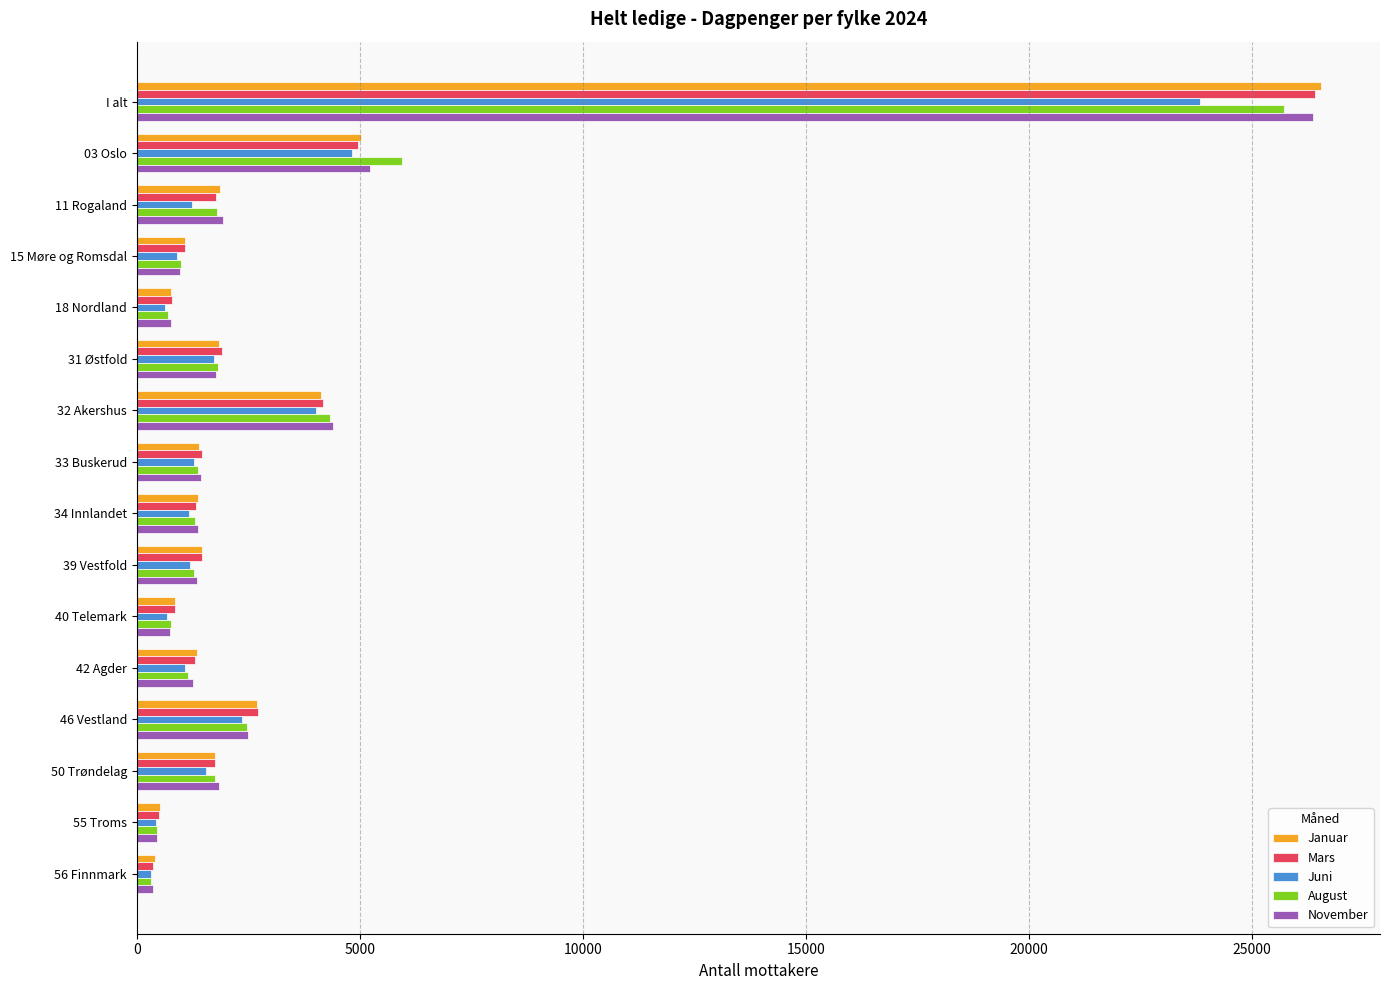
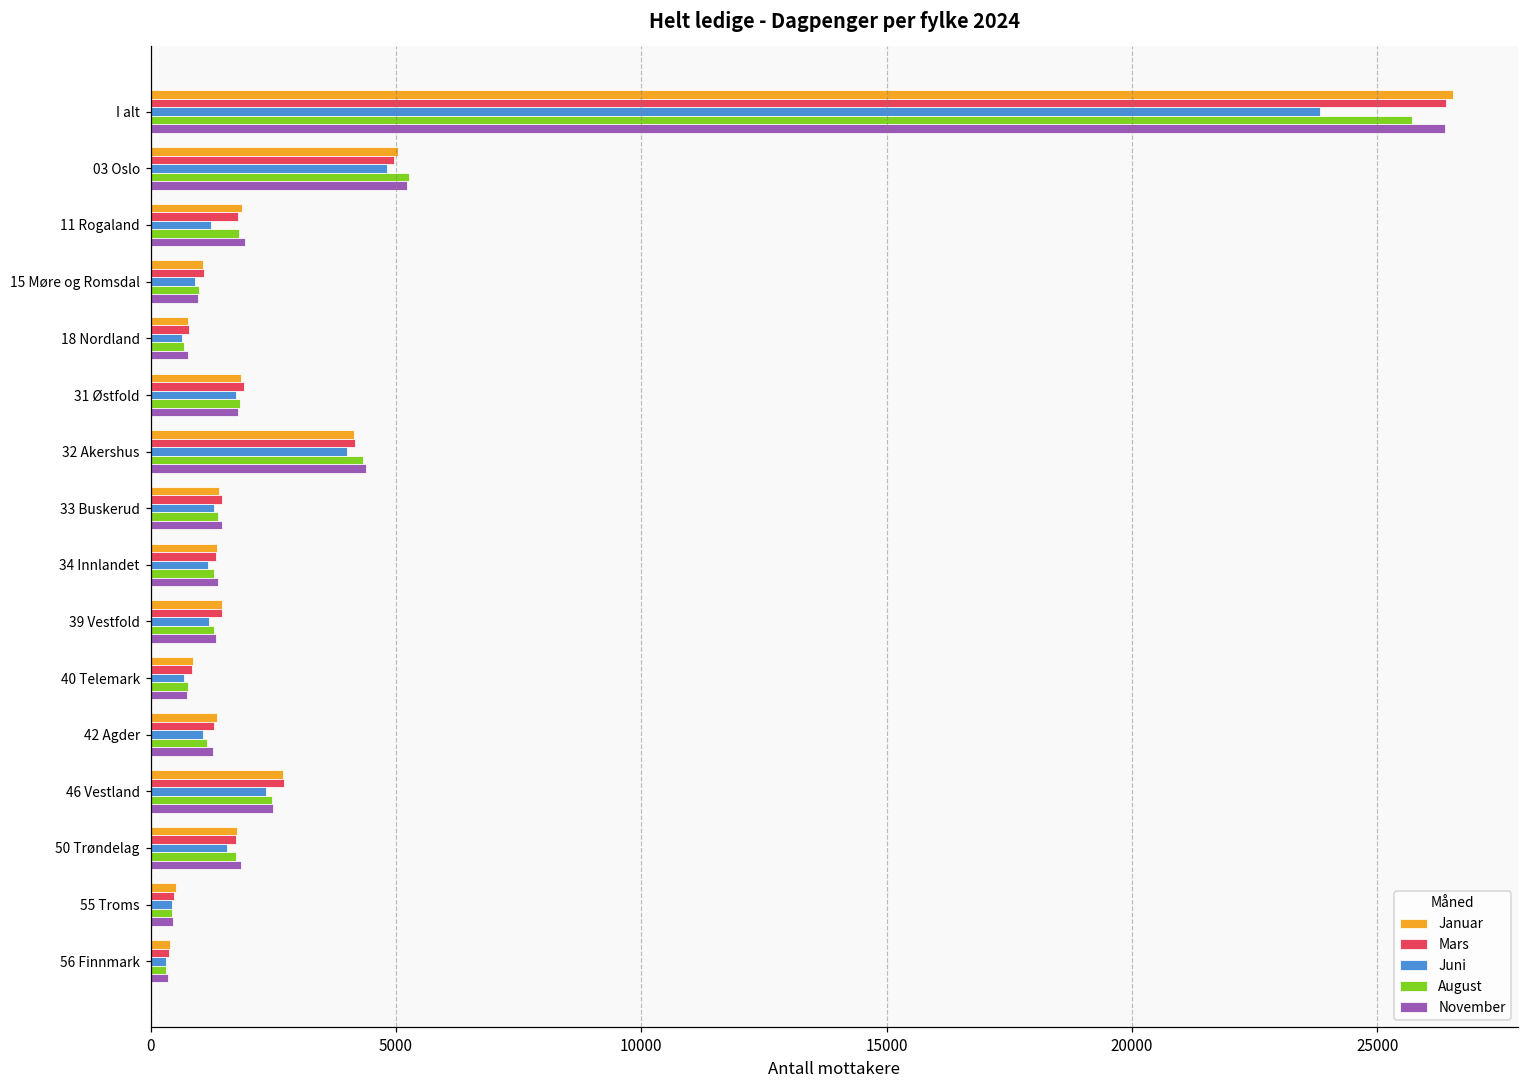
  {
    "Januar": {
      "I alt": 26500,
      "03 Oslo": 5000,
      "11 Rogaland": 1900,
      "15 Møre og Romsdal": 1100,
      "18 Nordland": 800,
      "31 Østfold": 1900,
      "32 Akershus": 4100,
      "33 Buskerud": 1400,
      "34 Innlandet": 1400,
      "39 Vestfold": 1500,
      "40 Telemark": 900,
      "42 Agder": 1400,
      "46 Vestland": 2700,
      "50 Trøndelag": 1800,
      "55 Troms": 500,
      "56 Finnmark": 400
    },
    "Mars": {
      "I alt": 26400,
      "03 Oslo": 5000,
      "11 Rogaland": 1800,
      "15 Møre og Romsdal": 1100,
      "18 Nordland": 800,
      "31 Østfold": 1900,
      "32 Akershus": 4200,
      "33 Buskerud": 1500,
      "34 Innlandet": 1300,
      "39 Vestfold": 1500,
      "40 Telemark": 900,
      "42 Agder": 1300,
      "46 Vestland": 2700,
      "50 Trøndelag": 1700,
      "55 Troms": 500,
      "56 Finnmark": 400
    },
    "Juni": {
      "I alt": 23800,
      "03 Oslo": 4800,
      "11 Rogaland": 1200,
      "15 Møre og Romsdal": 900,
      "18 Nordland": 600,
      "31 Østfold": 1700,
      "32 Akershus": 4000,
      "33 Buskerud": 1300,
      "34 Innlandet": 1200,
      "39 Vestfold": 1200,
      "40 Telemark": 700,
      "42 Agder": 1100,
      "46 Vestland": 2400,
      "50 Trøndelag": 1600,
      "55 Troms": 400,
      "56 Finnmark": 300
    },
    "August": {
      "I alt": 25700,
-     "03 Oslo": 5900,
+     "03 Oslo": 5300,
      "11 Rogaland": 1800,
      "15 Møre og Romsdal": 1000,
      "18 Nordland": 700,
      "31 Østfold": 1800,
      "32 Akershus": 4300,
      "33 Buskerud": 1400,
      "34 Innlandet": 1300,
      "39 Vestfold": 1300,
      "40 Telemark": 800,
      "42 Agder": 1100,
      "46 Vestland": 2500,
      "50 Trøndelag": 1800,
      "55 Troms": 400,
      "56 Finnmark": 300
    },
    "November": {
      "I alt": 26400,
      "03 Oslo": 5200,
      "11 Rogaland": 1900,
      "15 Møre og Romsdal": 1000,
      "18 Nordland": 800,
      "31 Østfold": 1800,
      "32 Akershus": 4400,
      "33 Buskerud": 1400,
      "34 Innlandet": 1400,
      "39 Vestfold": 1300,
      "40 Telemark": 700,
      "42 Agder": 1300,
      "46 Vestland": 2500,
      "50 Trøndelag": 1900,
      "55 Troms": 400,
      "56 Finnmark": 400
    }
  }
